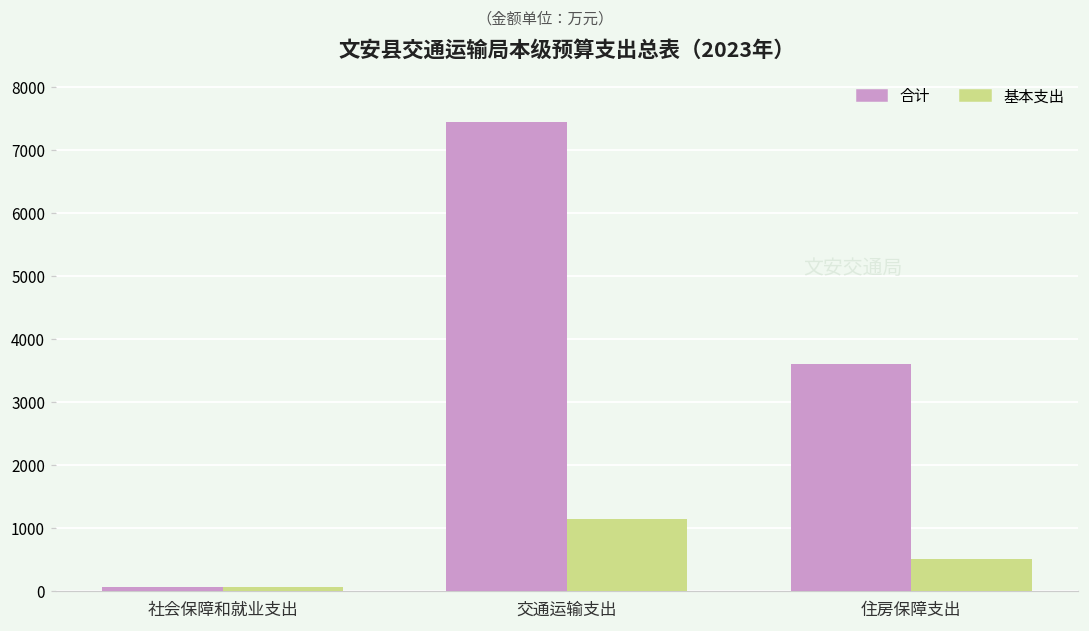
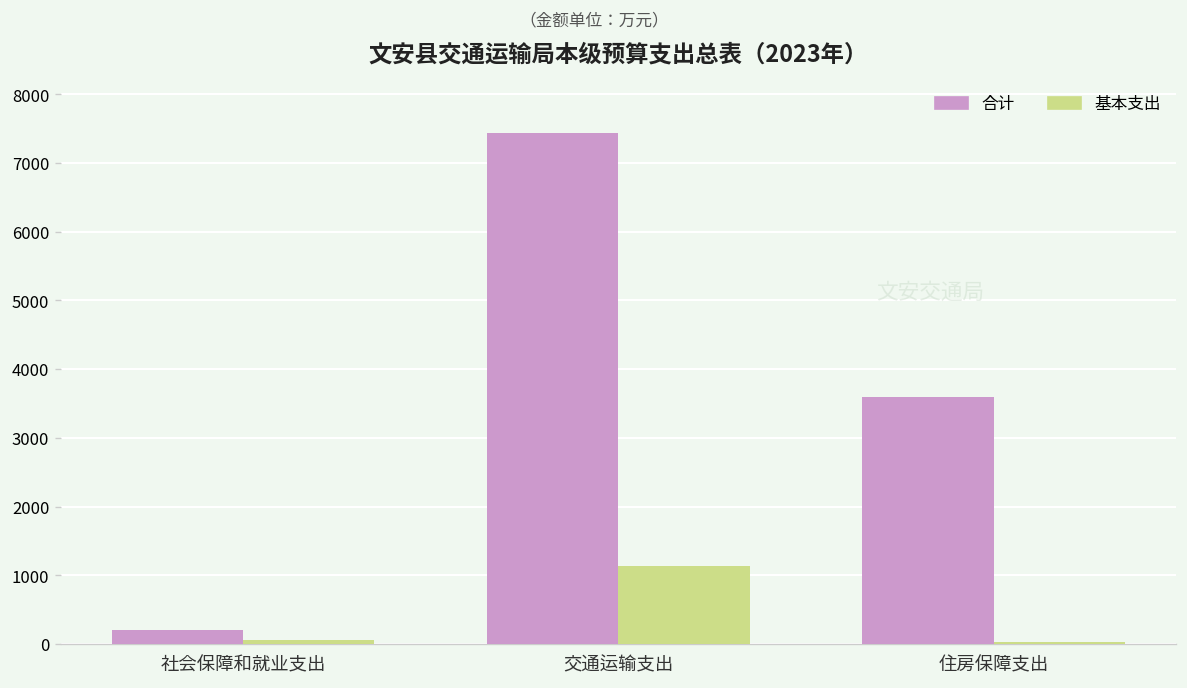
  {
    "合计": {
-     "社会保障和就业支出": 100,
+     "社会保障和就业支出": 200,
      "交通运输支出": 7400,
      "住房保障支出": 3600
    },
    "基本支出": {
      "社会保障和就业支出": 100,
      "交通运输支出": 1100,
-     "住房保障支出": 500
+     "住房保障支出": 0
    }
  }
